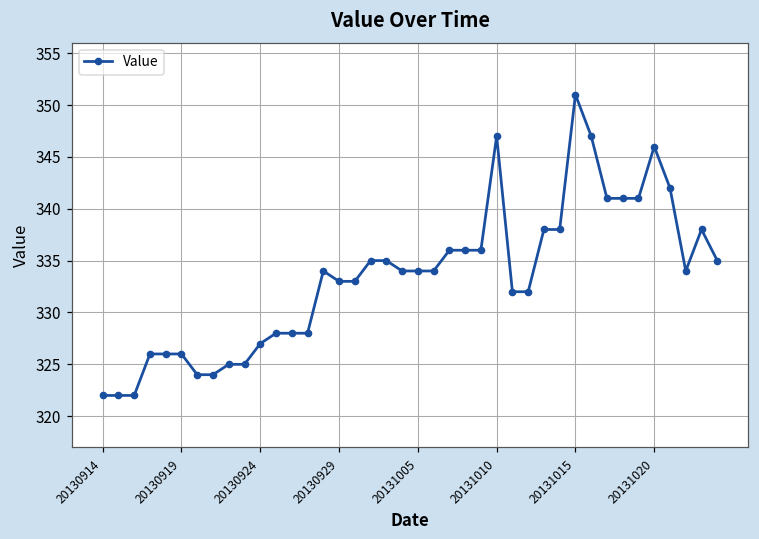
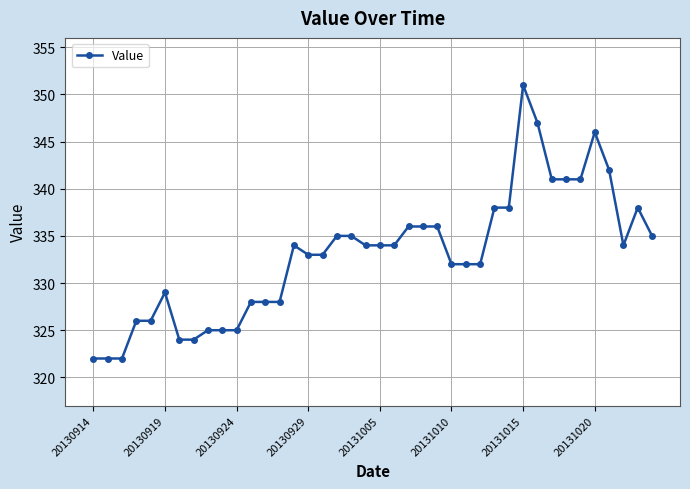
  {
    "20130914": 322,
-   "20130919": 326,
-   "20130924": 327,
+   "20130919": 329,
+   "20130924": 325,
    "20130929": 333,
    "20131005": 334,
-   "20131010": 347,
+   "20131010": 332,
    "20131015": 351,
    "20131020": 346
  }
